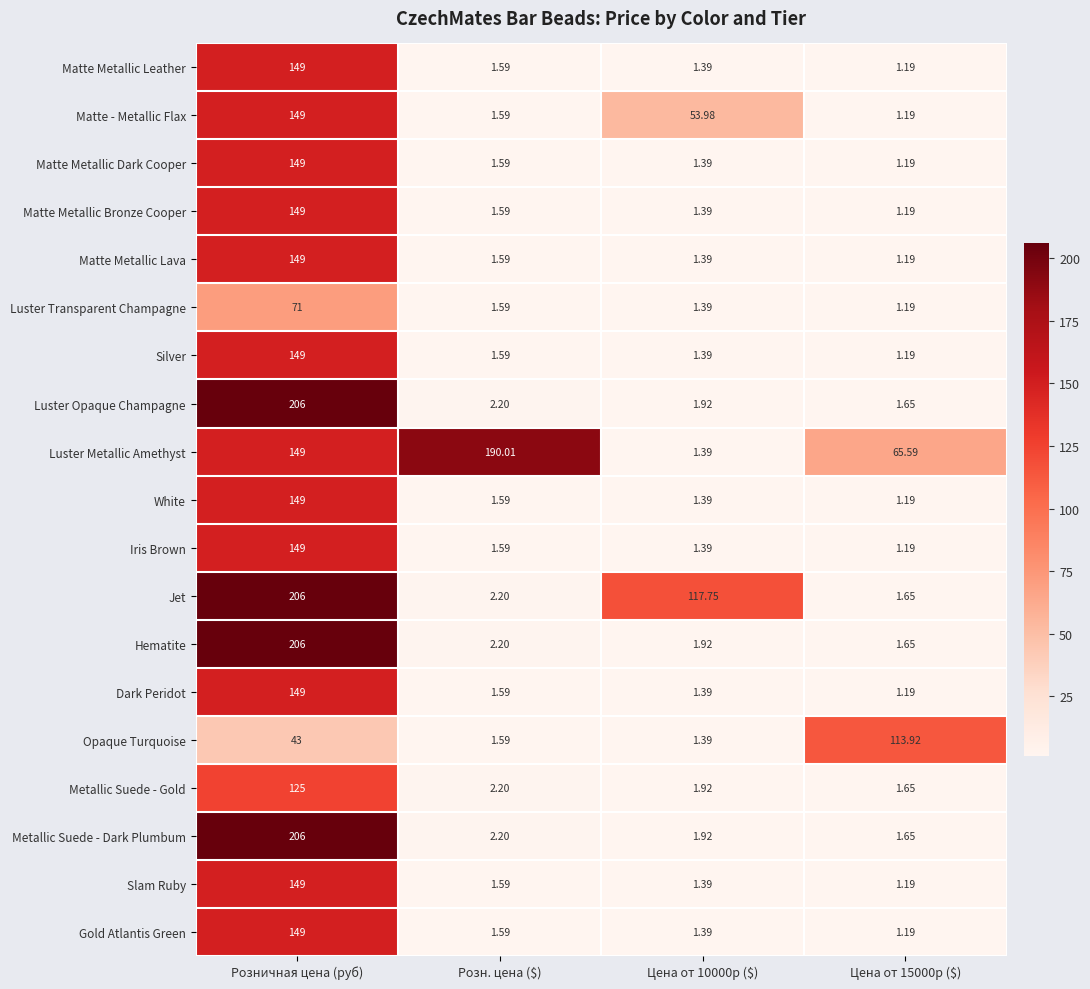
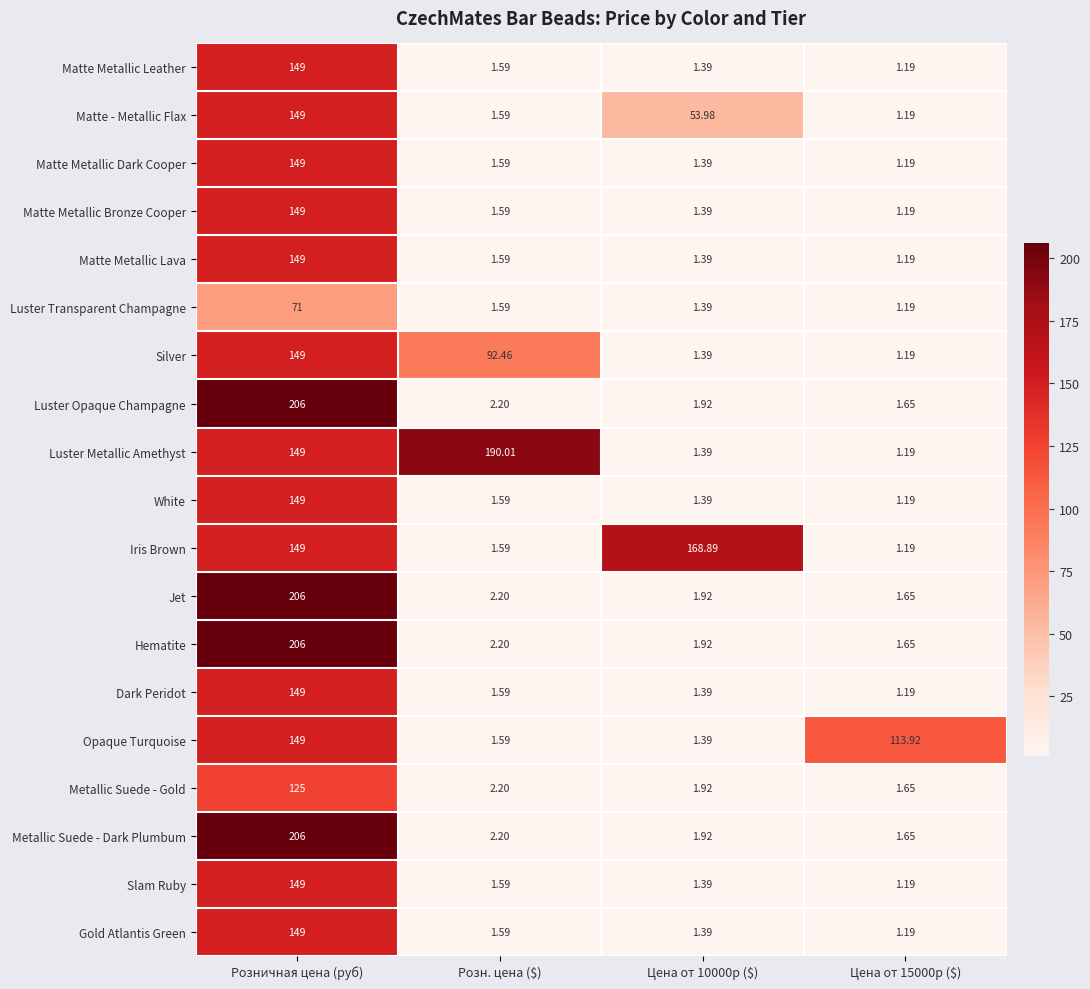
  {
    "Matte Metallic Leather": {
      "Розничная цена (руб)": 149,
      "Розн. цена ($)": 1.59,
      "Цена от 10000р ($)": 1.39,
      "Цена от 15000р ($)": 1.19
    },
    "Matte - Metallic Flax": {
      "Розничная цена (руб)": 149,
      "Розн. цена ($)": 1.59,
      "Цена от 10000р ($)": 53.98,
      "Цена от 15000р ($)": 1.19
    },
    "Matte Metallic Dark Cooper": {
      "Розничная цена (руб)": 149,
      "Розн. цена ($)": 1.59,
      "Цена от 10000р ($)": 1.39,
      "Цена от 15000р ($)": 1.19
    },
    "Matte Metallic Bronze Cooper": {
      "Розничная цена (руб)": 149,
      "Розн. цена ($)": 1.59,
      "Цена от 10000р ($)": 1.39,
      "Цена от 15000р ($)": 1.19
    },
    "Matte Metallic Lava": {
      "Розничная цена (руб)": 149,
      "Розн. цена ($)": 1.59,
      "Цена от 10000р ($)": 1.39,
      "Цена от 15000р ($)": 1.19
    },
    "Luster Transparent Champagne": {
      "Розничная цена (руб)": 71,
      "Розн. цена ($)": 1.59,
      "Цена от 10000р ($)": 1.39,
      "Цена от 15000р ($)": 1.19
    },
    "Silver": {
      "Розничная цена (руб)": 149,
-     "Розн. цена ($)": 1.59,
+     "Розн. цена ($)": 92.46,
      "Цена от 10000р ($)": 1.39,
      "Цена от 15000р ($)": 1.19
    },
    "Luster Opaque Champagne": {
      "Розничная цена (руб)": 206,
      "Розн. цена ($)": 2.20,
      "Цена от 10000р ($)": 1.92,
      "Цена от 15000р ($)": 1.65
    },
    "Luster Metallic Amethyst": {
      "Розничная цена (руб)": 149,
      "Розн. цена ($)": 190.01,
      "Цена от 10000р ($)": 1.39,
-     "Цена от 15000р ($)": 65.59
+     "Цена от 15000р ($)": 1.19
    },
    "White": {
      "Розничная цена (руб)": 149,
      "Розн. цена ($)": 1.59,
      "Цена от 10000р ($)": 1.39,
      "Цена от 15000р ($)": 1.19
    },
    "Iris Brown": {
      "Розничная цена (руб)": 149,
      "Розн. цена ($)": 1.59,
-     "Цена от 10000р ($)": 1.39,
+     "Цена от 10000р ($)": 168.89,
      "Цена от 15000р ($)": 1.19
    },
    "Jet": {
      "Розничная цена (руб)": 206,
      "Розн. цена ($)": 2.20,
-     "Цена от 10000р ($)": 117.75,
+     "Цена от 10000р ($)": 1.92,
      "Цена от 15000р ($)": 1.65
    },
    "Hematite": {
      "Розничная цена (руб)": 206,
      "Розн. цена ($)": 2.20,
      "Цена от 10000р ($)": 1.92,
      "Цена от 15000р ($)": 1.65
    },
    "Dark Peridot": {
      "Розничная цена (руб)": 149,
      "Розн. цена ($)": 1.59,
      "Цена от 10000р ($)": 1.39,
      "Цена от 15000р ($)": 1.19
    },
    "Opaque Turquoise": {
-     "Розничная цена (руб)": 43,
+     "Розничная цена (руб)": 149,
      "Розн. цена ($)": 1.59,
      "Цена от 10000р ($)": 1.39,
      "Цена от 15000р ($)": 113.92
    },
    "Metallic Suede - Gold": {
      "Розничная цена (руб)": 125,
      "Розн. цена ($)": 2.20,
      "Цена от 10000р ($)": 1.92,
      "Цена от 15000р ($)": 1.65
    },
    "Metallic Suede - Dark Plumbum": {
      "Розничная цена (руб)": 206,
      "Розн. цена ($)": 2.20,
      "Цена от 10000р ($)": 1.92,
      "Цена от 15000р ($)": 1.65
    },
    "Slam Ruby": {
      "Розничная цена (руб)": 149,
      "Розн. цена ($)": 1.59,
      "Цена от 10000р ($)": 1.39,
      "Цена от 15000р ($)": 1.19
    },
    "Gold Atlantis Green": {
      "Розничная цена (руб)": 149,
      "Розн. цена ($)": 1.59,
      "Цена от 10000р ($)": 1.39,
      "Цена от 15000р ($)": 1.19
    }
  }
